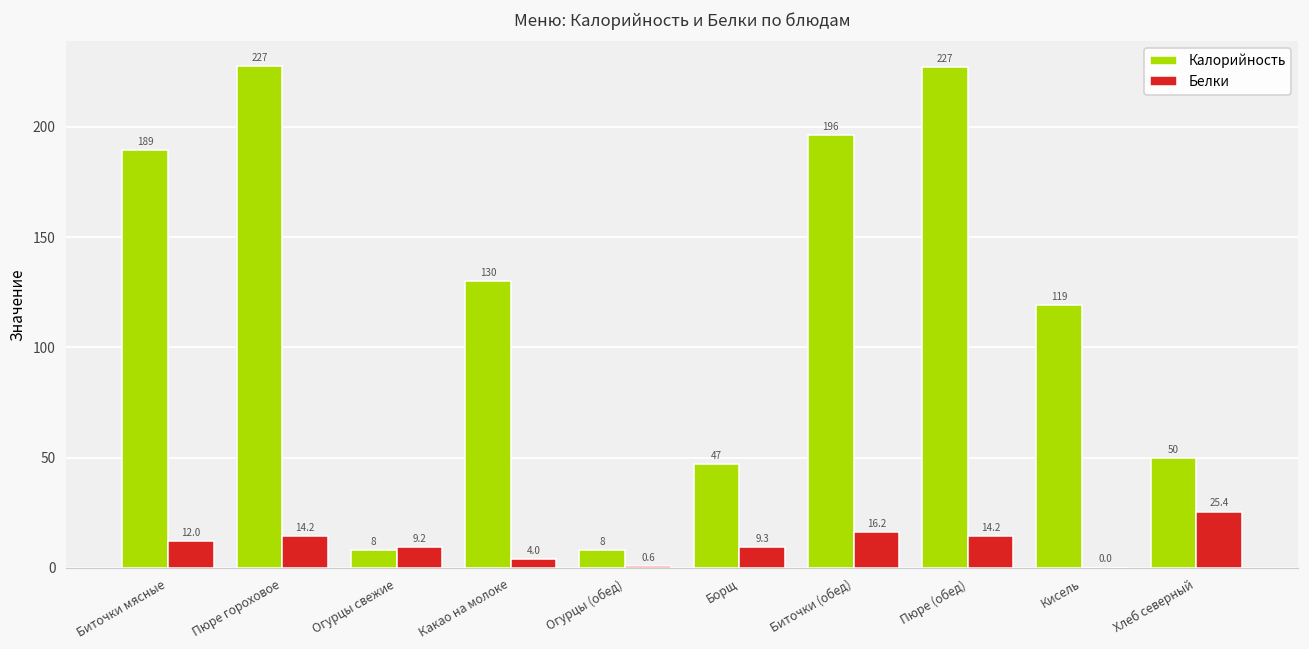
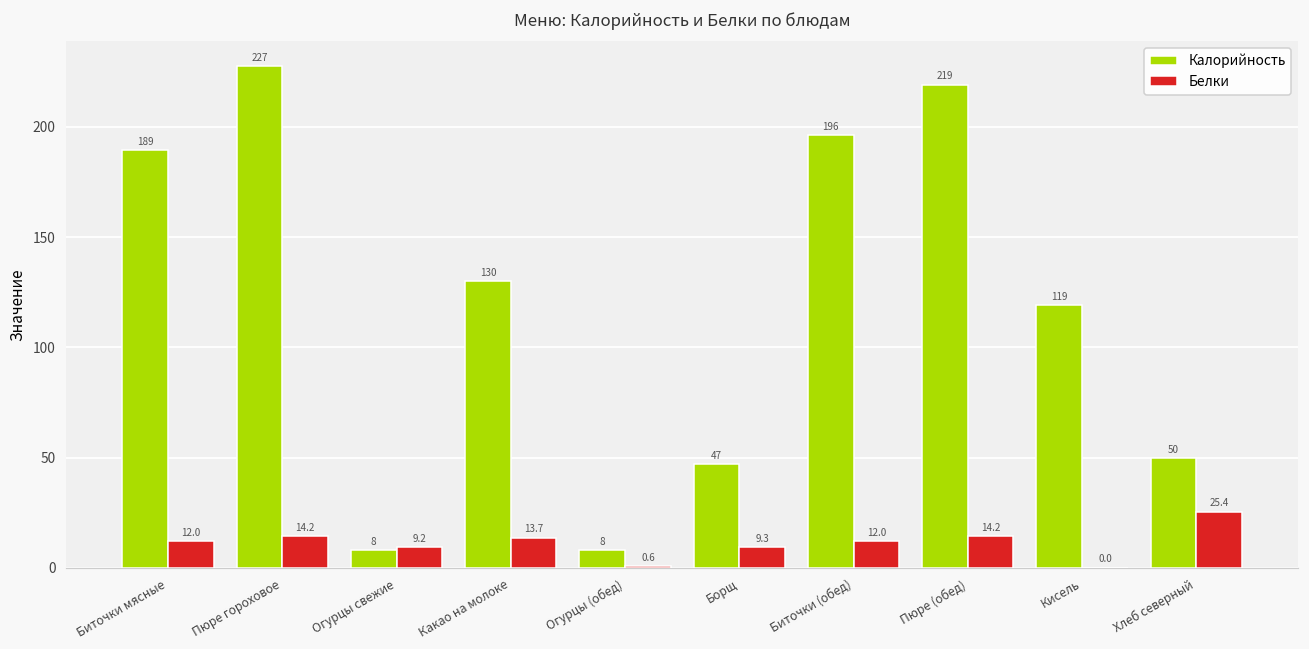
  {
    "Калорийность": {
      "Биточки мясные": 189,
      "Пюре гороховое": 227,
      "Огурцы свежие": 8,
      "Какао на молоке": 130,
      "Огурцы (обед)": 8,
      "Борщ": 47,
      "Биточки (обед)": 196,
-     "Пюре (обед)": 227,
+     "Пюре (обед)": 219,
      "Кисель": 119,
      "Хлеб северный": 50
    },
    "Белки": {
      "Биточки мясные": 12.0,
      "Пюре гороховое": 14.2,
      "Огурцы свежие": 9.2,
-     "Какао на молоке": 4.0,
+     "Какао на молоке": 13.7,
      "Огурцы (обед)": 0.6,
      "Борщ": 9.3,
-     "Биточки (обед)": 16.2,
+     "Биточки (обед)": 12.0,
      "Пюре (обед)": 14.2,
      "Кисель": 0.0,
      "Хлеб северный": 25.4
    }
  }
